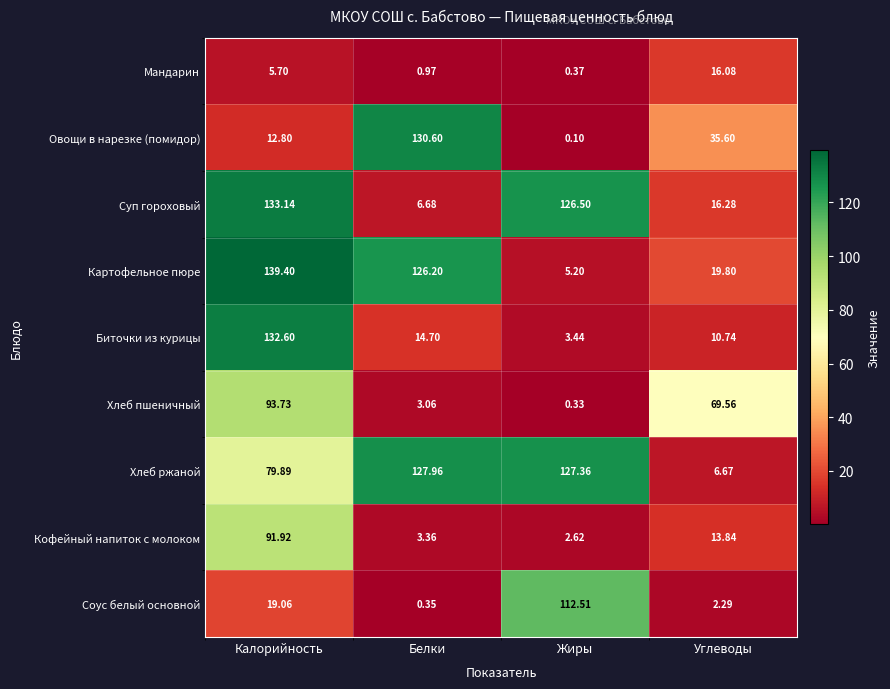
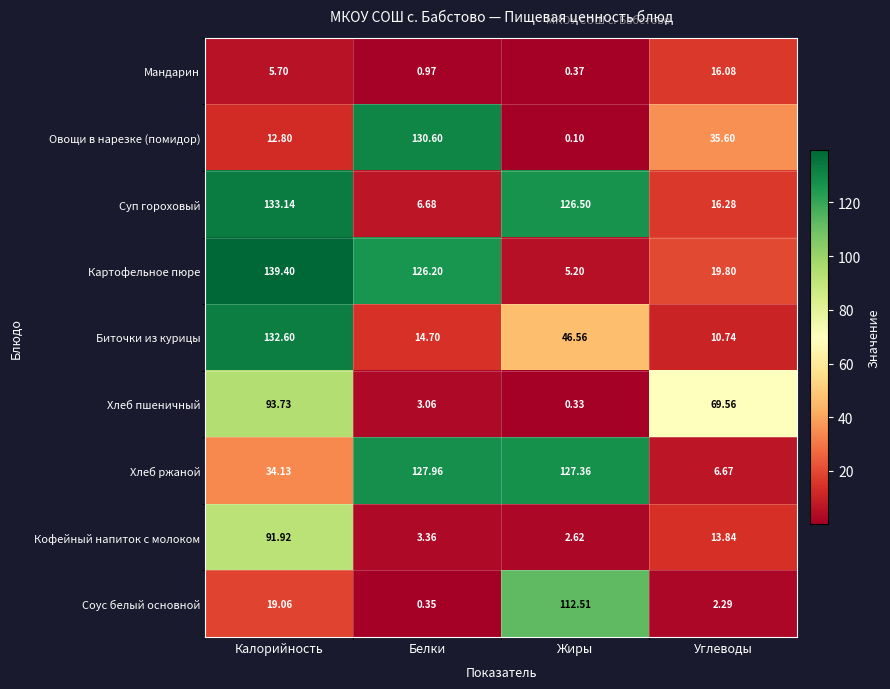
  {
    "Мандарин": {
      "Калорийность": 5.70,
      "Белки": 0.97,
      "Жиры": 0.37,
      "Углеводы": 16.08
    },
    "Овощи в нарезке (помидор)": {
      "Калорийность": 12.80,
      "Белки": 130.60,
      "Жиры": 0.10,
      "Углеводы": 35.60
    },
    "Суп гороховый": {
      "Калорийность": 133.14,
      "Белки": 6.68,
      "Жиры": 126.50,
      "Углеводы": 16.28
    },
    "Картофельное пюре": {
      "Калорийность": 139.40,
      "Белки": 126.20,
      "Жиры": 5.20,
      "Углеводы": 19.80
    },
    "Биточки из курицы": {
      "Калорийность": 132.60,
      "Белки": 14.70,
-     "Жиры": 3.44,
+     "Жиры": 46.56,
      "Углеводы": 10.74
    },
    "Хлеб пшеничный": {
      "Калорийность": 93.73,
      "Белки": 3.06,
      "Жиры": 0.33,
      "Углеводы": 69.56
    },
    "Хлеб ржаной": {
-     "Калорийность": 79.89,
+     "Калорийность": 34.13,
      "Белки": 127.96,
      "Жиры": 127.36,
      "Углеводы": 6.67
    },
    "Кофейный напиток с молоком": {
      "Калорийность": 91.92,
      "Белки": 3.36,
      "Жиры": 2.62,
      "Углеводы": 13.84
    },
    "Соус белый основной": {
      "Калорийность": 19.06,
      "Белки": 0.35,
      "Жиры": 112.51,
      "Углеводы": 2.29
    }
  }
